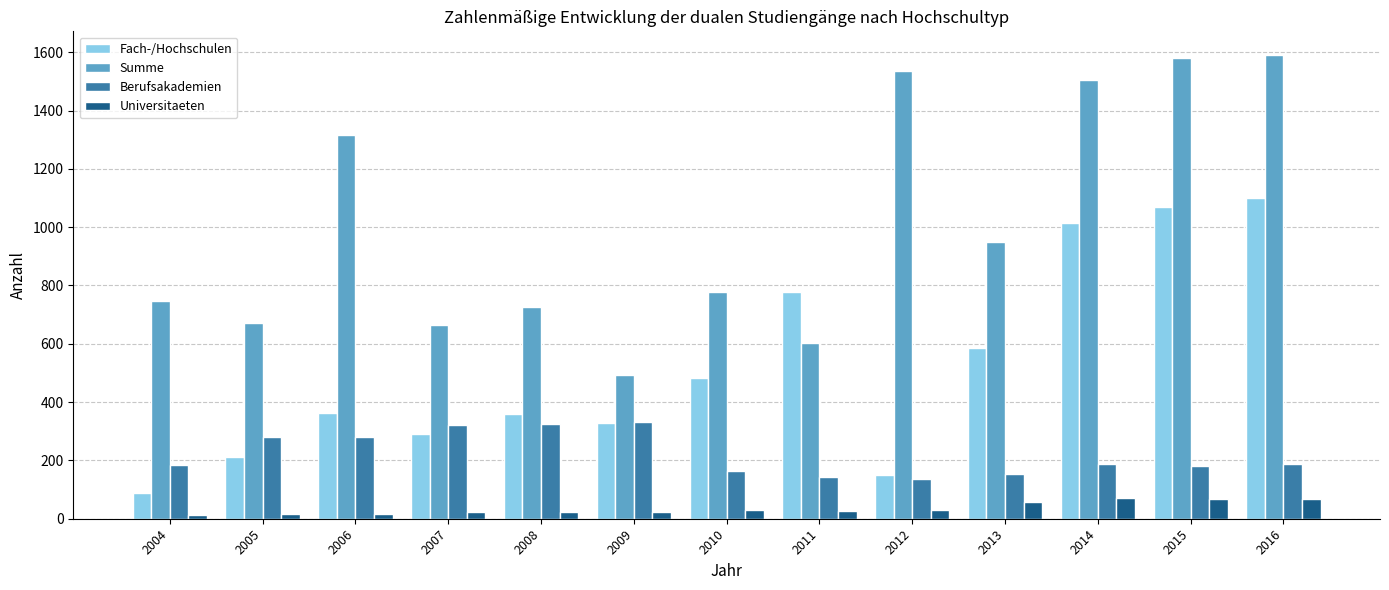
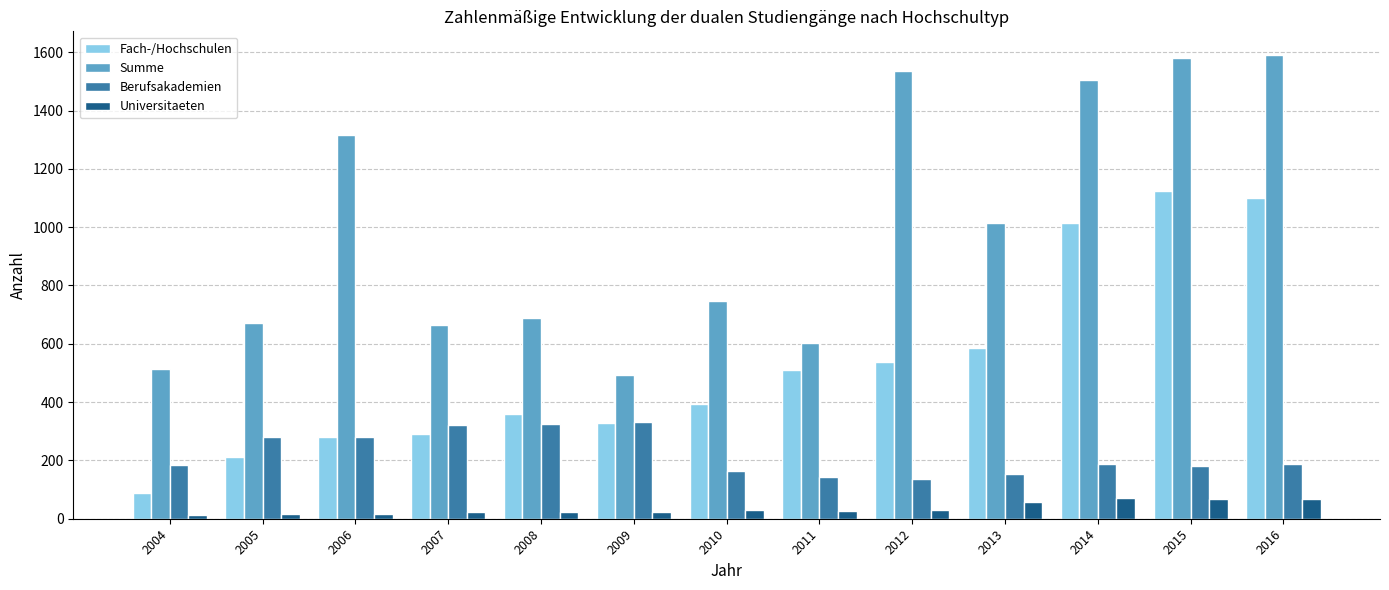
  {
    "Fach-/Hochschulen": {
      "2004": 90,
      "2005": 210,
-     "2006": 360,
+     "2006": 280,
      "2007": 290,
      "2008": 360,
      "2009": 330,
-     "2010": 480,
-     "2011": 780,
-     "2012": 150,
+     "2010": 390,
+     "2011": 510,
+     "2012": 540,
      "2013": 580,
      "2014": 1010,
-     "2015": 1070,
+     "2015": 1120,
      "2016": 1100
    },
    "Summe": {
-     "2004": 750,
+     "2004": 510,
      "2005": 670,
      "2006": 1320,
      "2007": 670,
-     "2008": 730,
+     "2008": 690,
      "2009": 490,
-     "2010": 780,
+     "2010": 750,
      "2011": 600,
      "2012": 1540,
-     "2013": 950,
+     "2013": 1010,
      "2014": 1510,
      "2015": 1580,
      "2016": 1590
    }
  }
